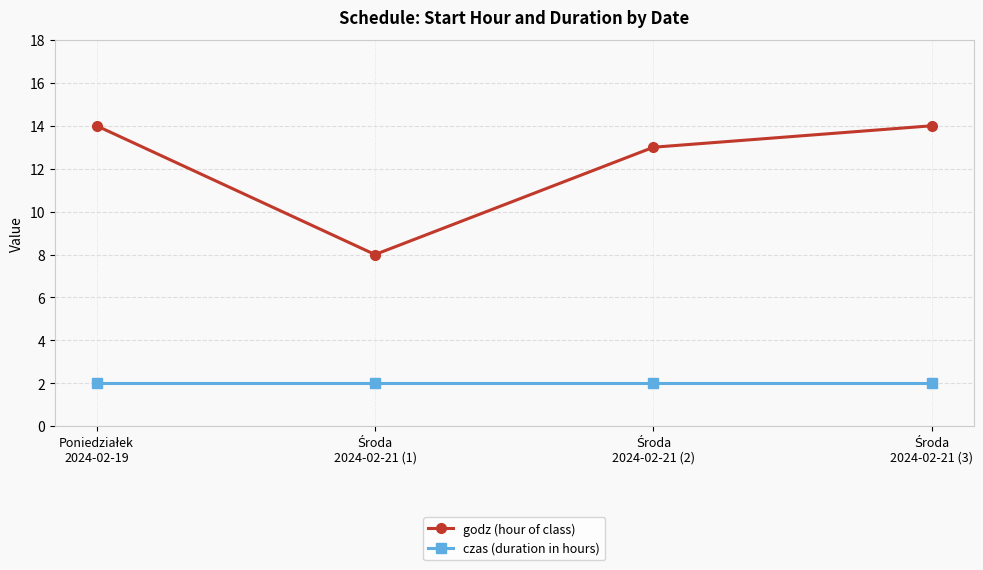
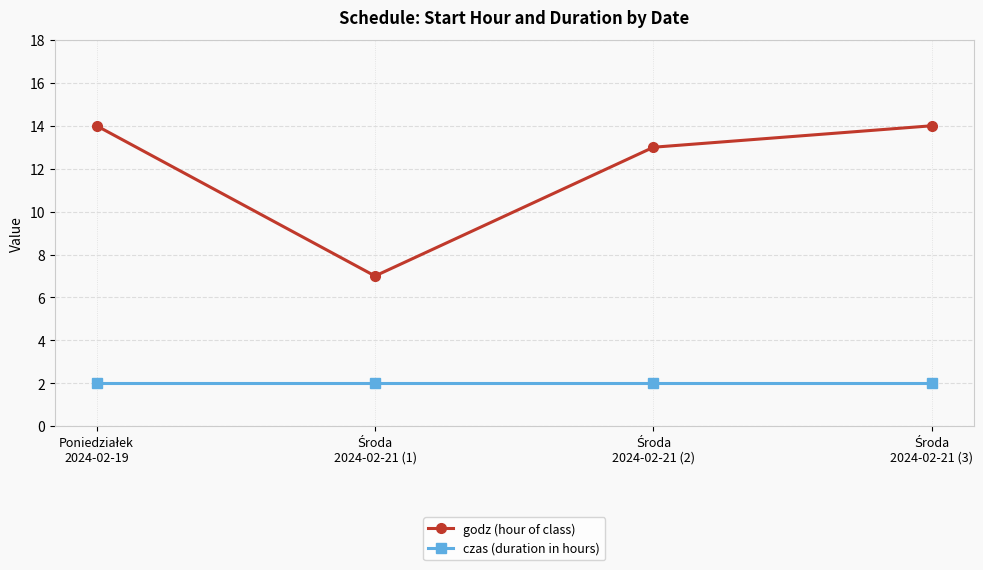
  {
    "godz (hour of class)": {
      "Poniedziałek 2024-02-19": 14,
-     "Środa 2024-02-21 (1)": 8,
+     "Środa 2024-02-21 (1)": 7,
      "Środa 2024-02-21 (2)": 13,
      "Środa 2024-02-21 (3)": 14
    },
    "czas (duration in hours)": {
      "Poniedziałek 2024-02-19": 2,
      "Środa 2024-02-21 (1)": 2,
      "Środa 2024-02-21 (2)": 2,
      "Środa 2024-02-21 (3)": 2
    }
  }
